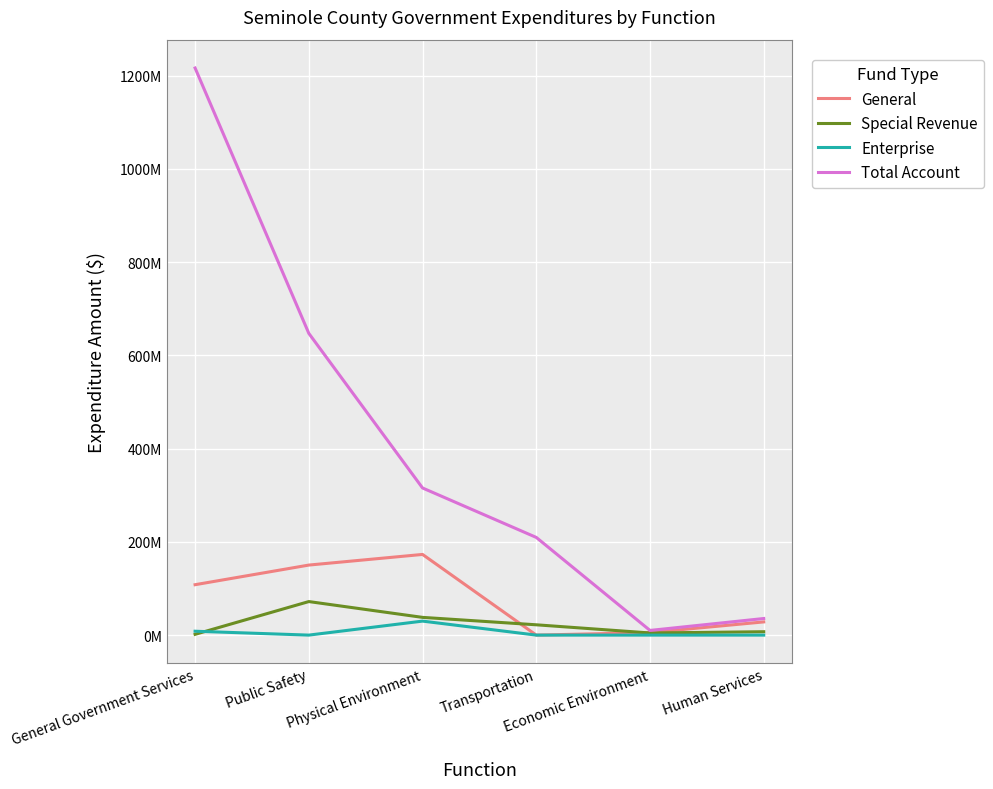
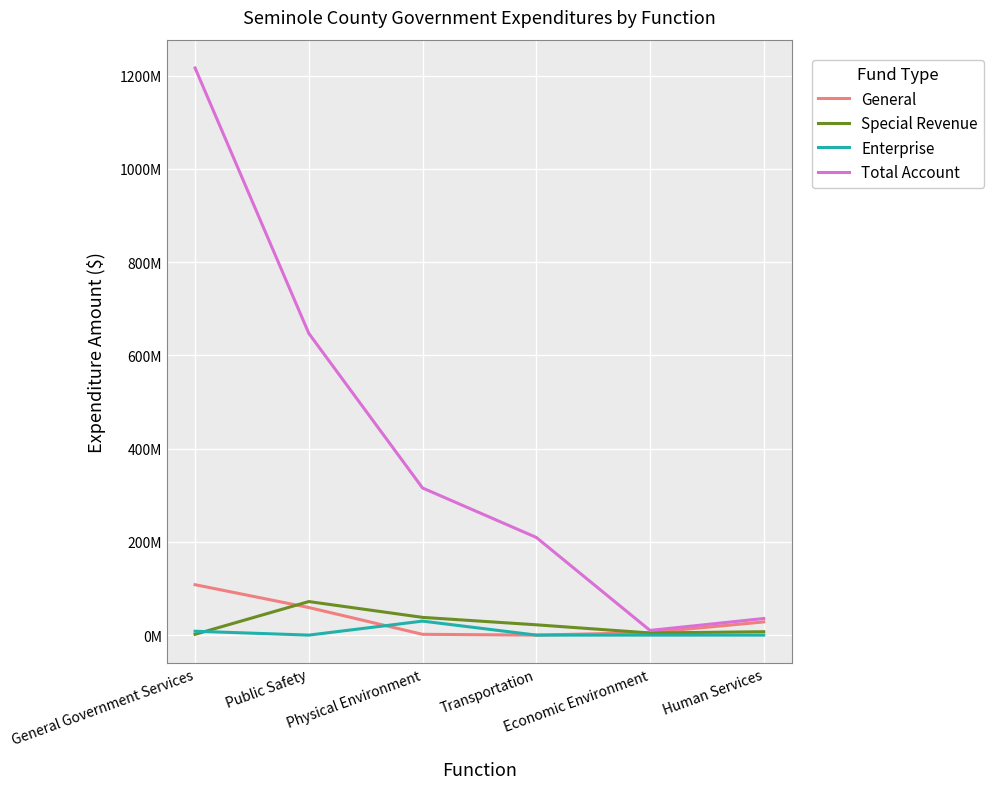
  {
    "General": {
      "General Government Services": 110000000,
-     "Public Safety": 150000000,
-     "Physical Environment": 170000000,
+     "Public Safety": 60000000,
+     "Physical Environment": 0,
      "Human Services": 30000000
    },
    "Special Revenue": {
      "General Government Services": 0,
      "Public Safety": 70000000,
      "Physical Environment": 40000000,
      "Transportation": 20000000,
      "Human Services": 10000000
    },
    "Enterprise": {
      "General Government Services": 10000000,
      "Public Safety": 0,
      "Physical Environment": 30000000,
      "Human Services": 0
    },
    "Total Account": {
      "General Government Services": 1220000000,
      "Public Safety": 650000000,
      "Physical Environment": 320000000,
      "Transportation": 210000000,
      "Human Services": 40000000
    }
  }
